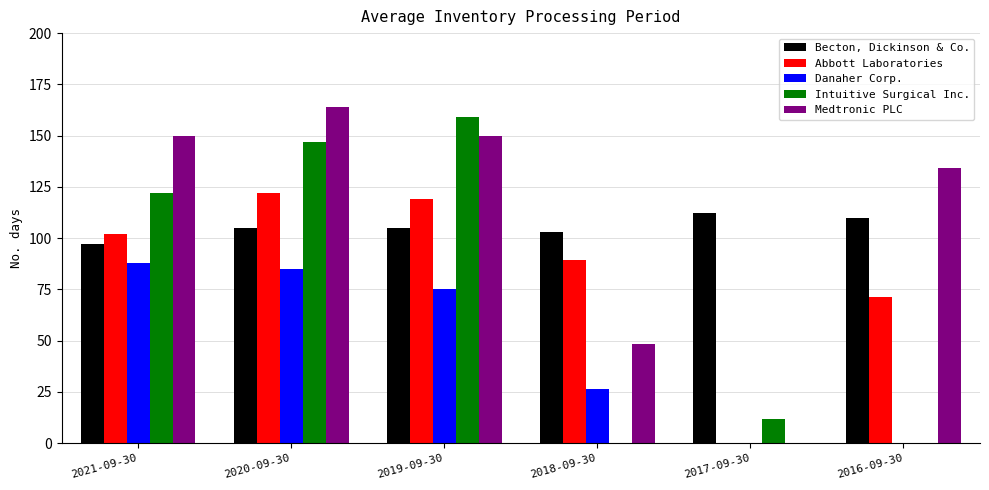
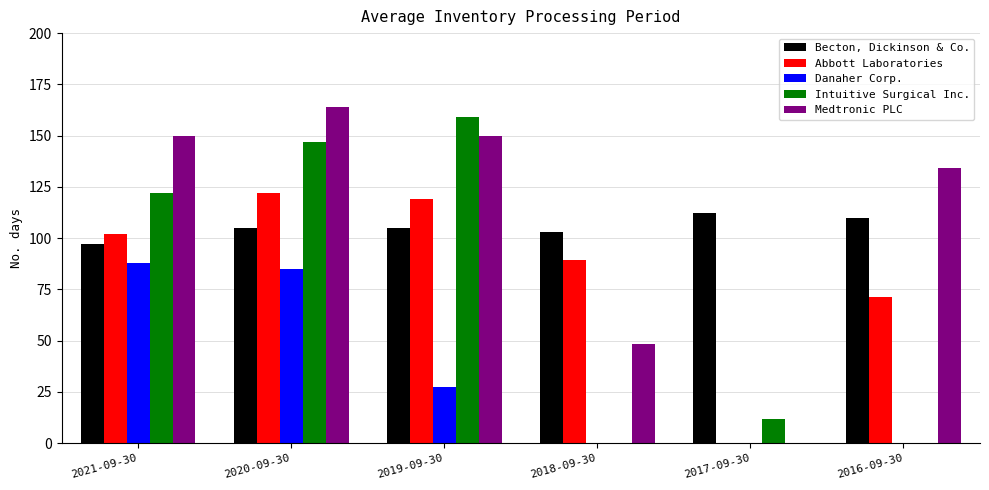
  {
    "Becton, Dickinson & Co.": {
      "2021-09-30": 97,
      "2020-09-30": 105,
      "2019-09-30": 105,
      "2018-09-30": 103,
      "2017-09-30": 113,
      "2016-09-30": 110
    },
    "Abbott Laboratories": {
      "2021-09-30": 102,
      "2020-09-30": 122,
      "2019-09-30": 119,
      "2018-09-30": 89,
      "2017-09-30": 0,
      "2016-09-30": 71
    },
    "Danaher Corp.": {
      "2021-09-30": 88,
      "2020-09-30": 85,
-     "2019-09-30": 75,
-     "2018-09-30": 26,
+     "2019-09-30": 28,
+     "2018-09-30": 0,
      "2017-09-30": 0,
      "2016-09-30": 0
    },
    "Intuitive Surgical Inc.": {
      "2021-09-30": 122,
      "2020-09-30": 147,
      "2019-09-30": 159,
      "2018-09-30": 0,
      "2017-09-30": 12,
      "2016-09-30": 0
    },
    "Medtronic PLC": {
      "2021-09-30": 150,
      "2020-09-30": 164,
      "2019-09-30": 150,
      "2018-09-30": 48,
      "2017-09-30": 0,
      "2016-09-30": 134
    }
  }
